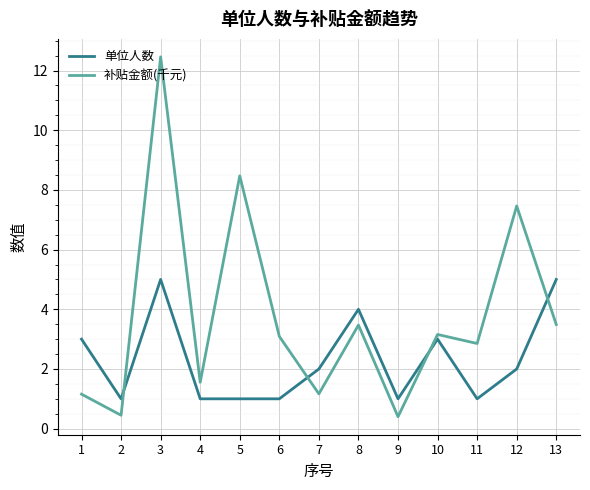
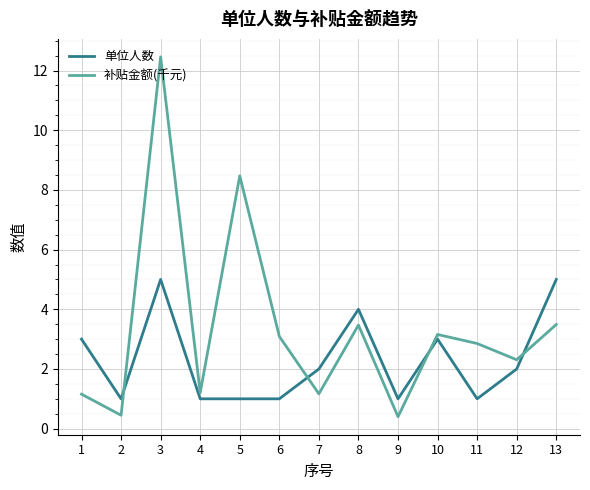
  {
    "单位人数": {
      "1": 3.0,
      "2": 1.0,
      "3": 5.0,
      "4": 1.0,
      "5": 1.0,
      "6": 1.0,
      "7": 2.0,
      "8": 4.0,
      "9": 1.0,
      "10": 3.0,
      "11": 1.0,
      "12": 2.0,
      "13": 5.0
    },
    "补贴金额(千元)": {
      "1": 1.2,
      "2": 0.4,
      "3": 12.5,
-     "4": 1.6,
+     "4": 1.2,
      "5": 8.5,
      "6": 3.1,
      "7": 1.2,
      "8": 3.5,
      "9": 0.4,
      "10": 3.2,
      "11": 2.9,
-     "12": 7.5,
+     "12": 2.3,
      "13": 3.5
    }
  }
